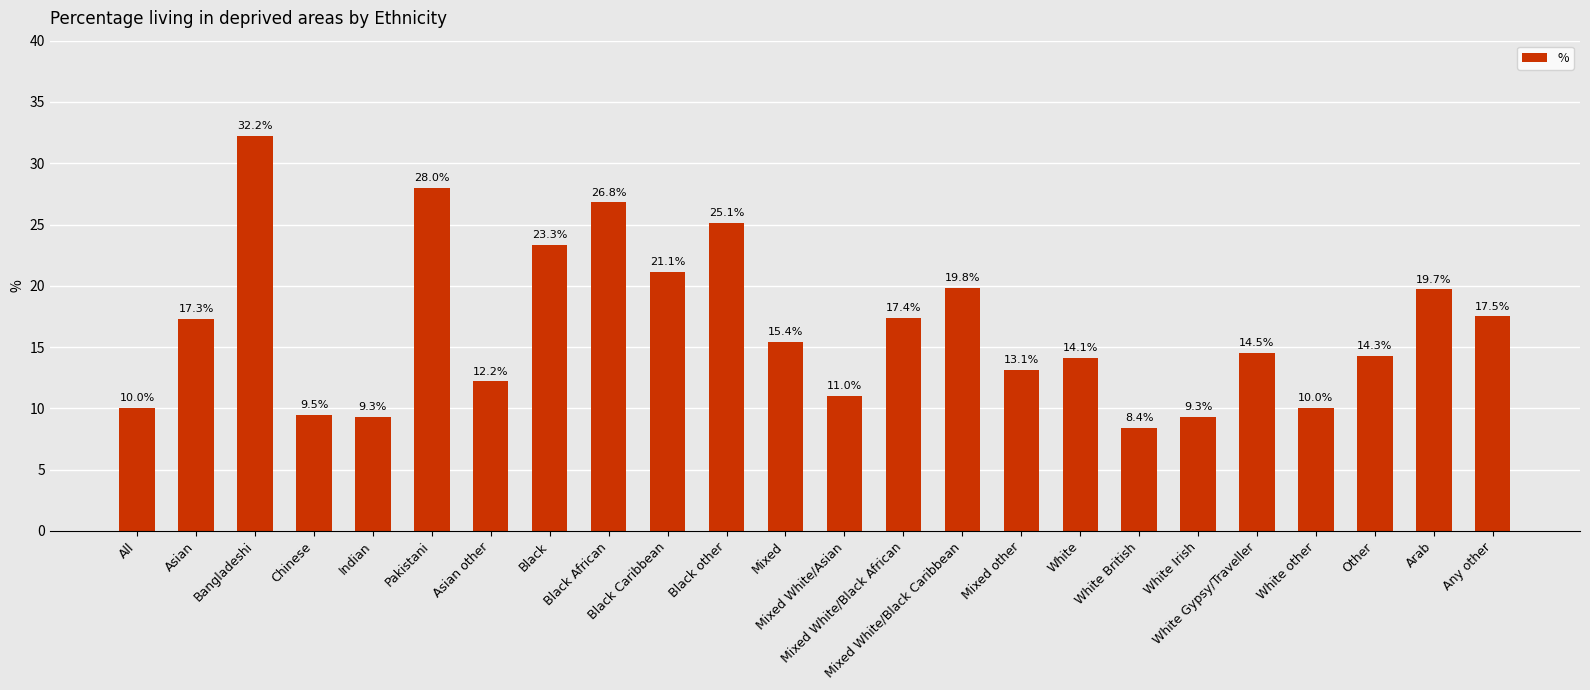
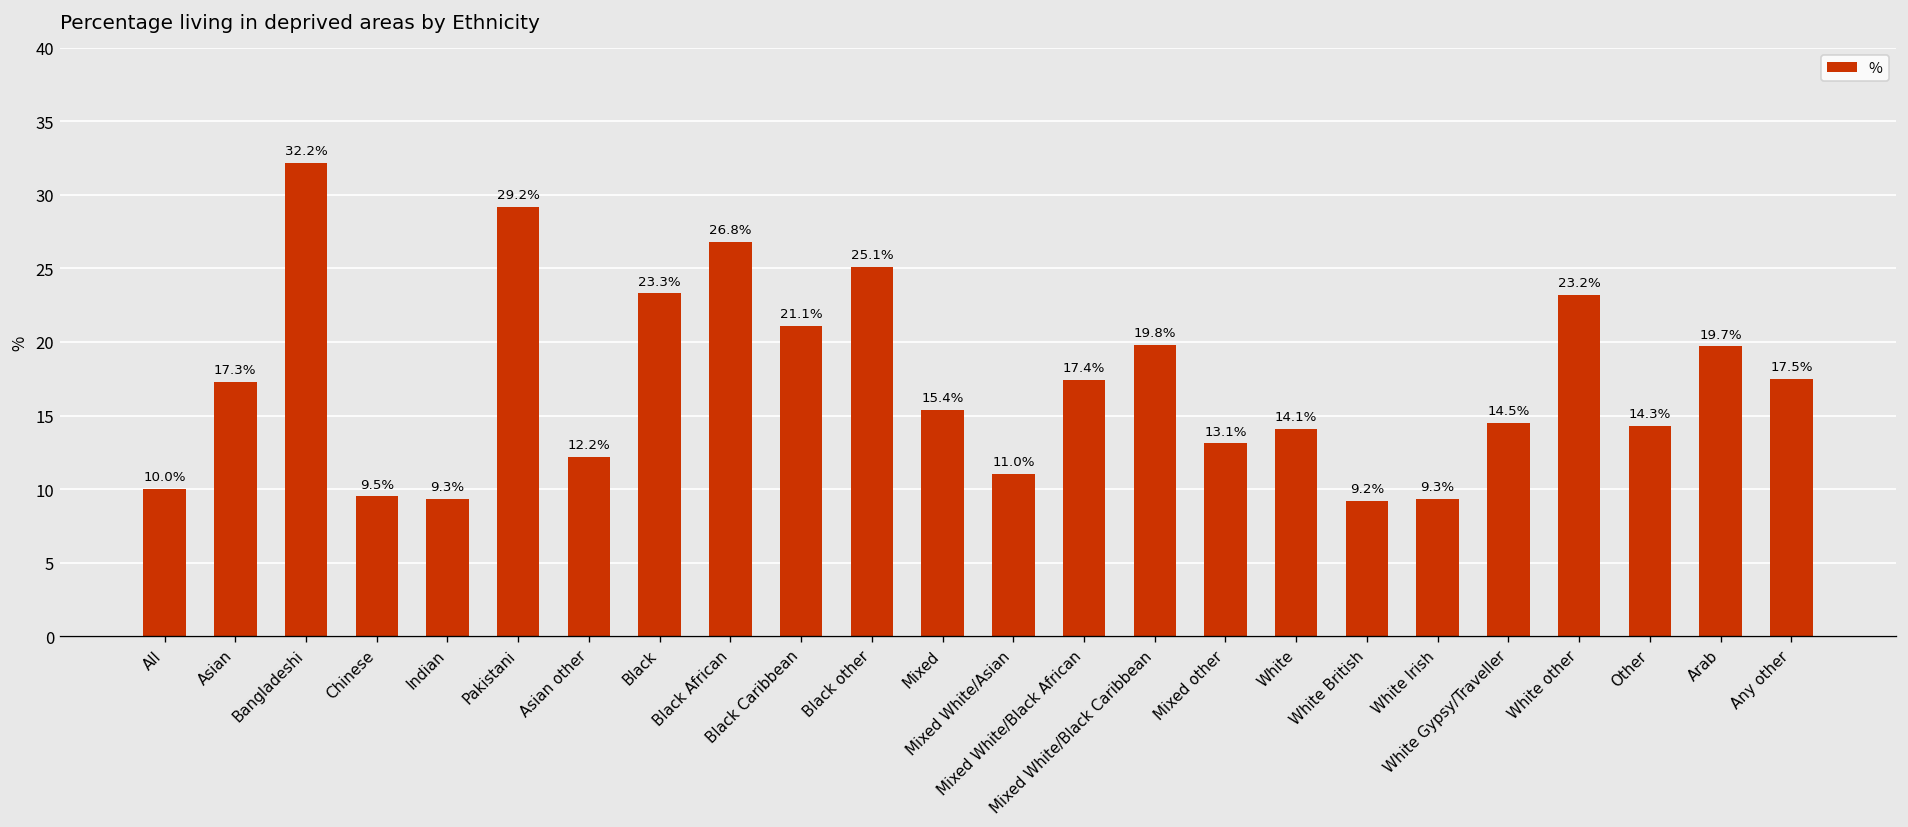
  {
    "All": "10.0%",
    "Asian": "17.3%",
    "Bangladeshi": "32.2%",
    "Chinese": "9.5%",
    "Indian": "9.3%",
-   "Pakistani": "28.0%",
+   "Pakistani": "29.2%",
    "Asian other": "12.2%",
    "Black": "23.3%",
    "Black African": "26.8%",
    "Black Caribbean": "21.1%",
    "Black other": "25.1%",
    "Mixed": "15.4%",
    "Mixed White/Asian": "11.0%",
    "Mixed White/Black African": "17.4%",
    "Mixed White/Black Caribbean": "19.8%",
    "Mixed other": "13.1%",
    "White": "14.1%",
-   "White British": "8.4%",
+   "White British": "9.2%",
    "White Irish": "9.3%",
    "White Gypsy/Traveller": "14.5%",
-   "White other": "10.0%",
+   "White other": "23.2%",
    "Other": "14.3%",
    "Arab": "19.7%",
    "Any other": "17.5%"
  }
